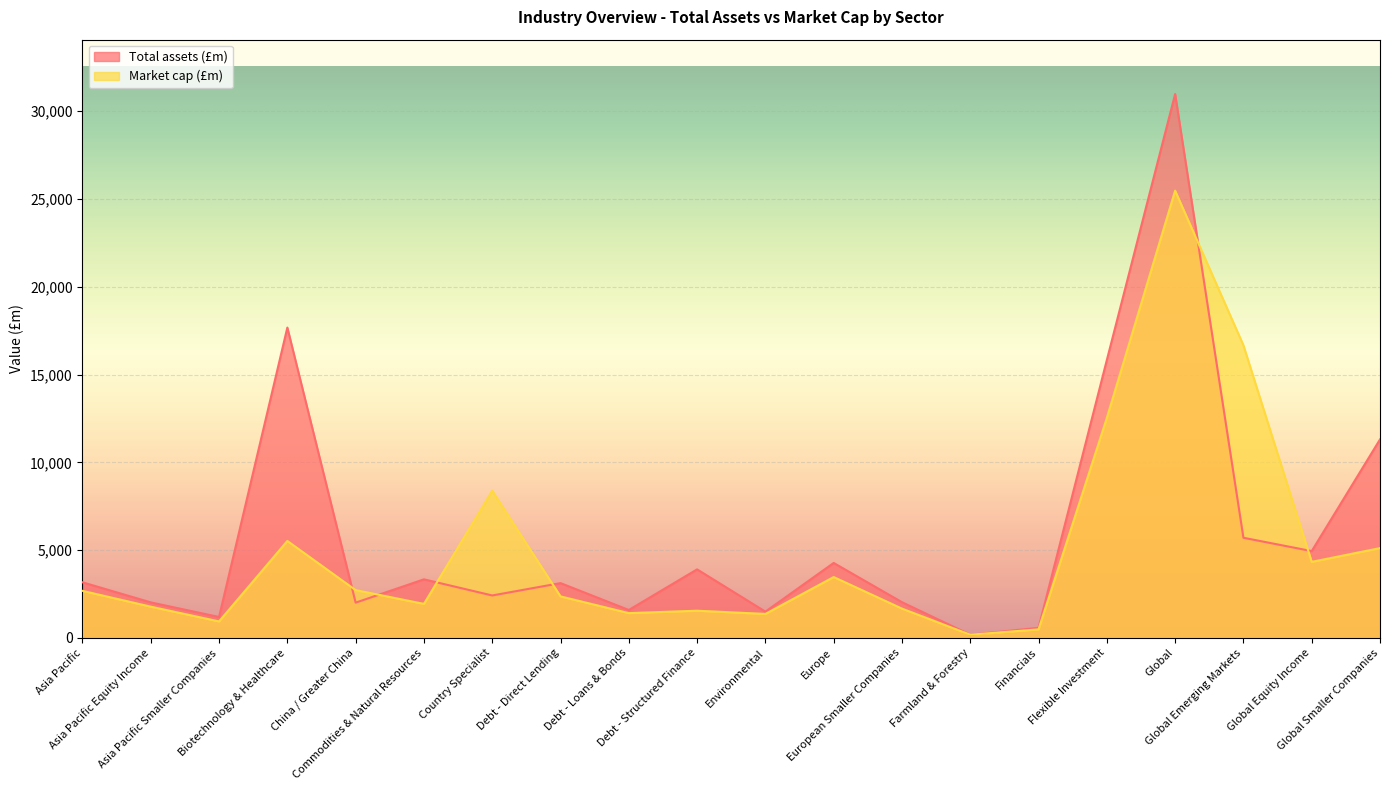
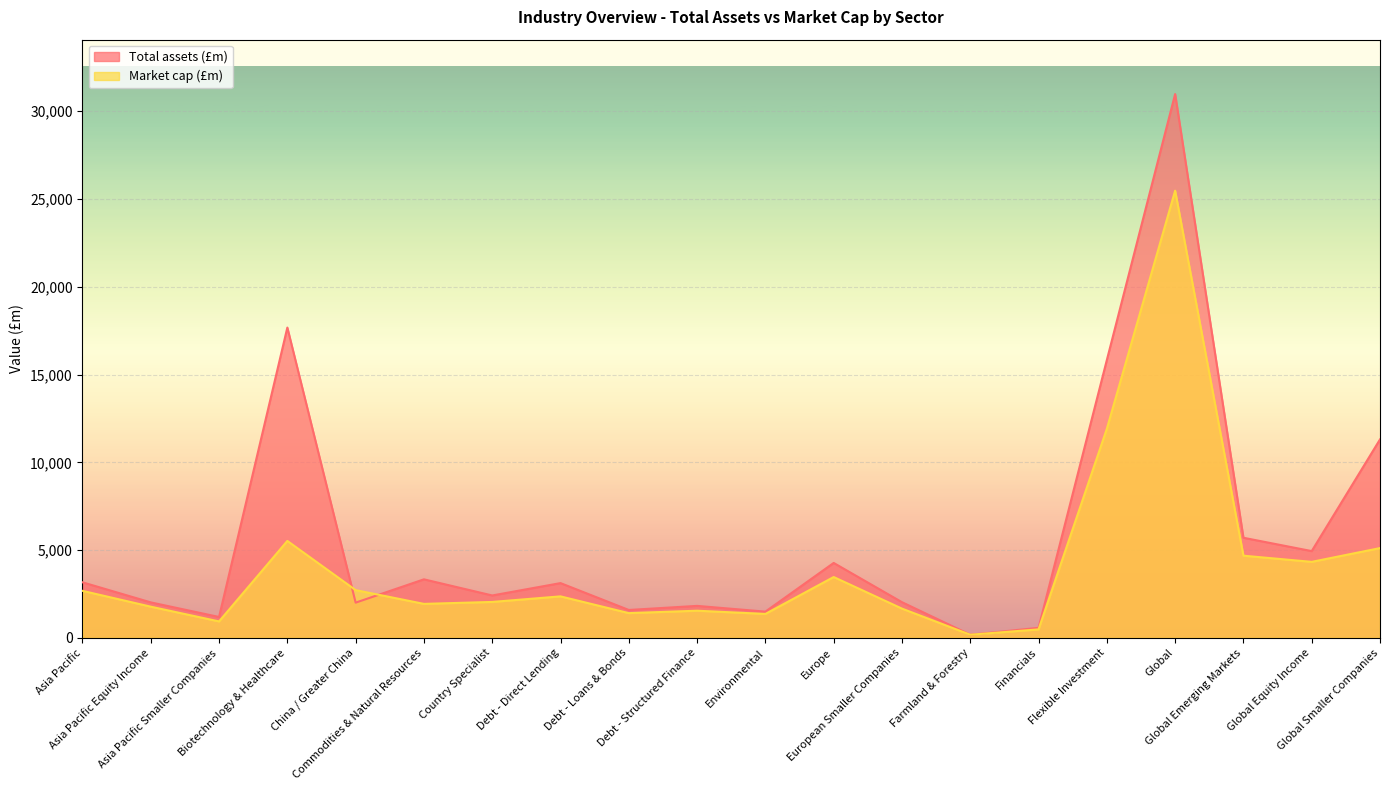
  {
    "Total assets (£m)": {
      "Asia Pacific": "3,200",
      "Asia Pacific Equity Income": "2,000",
      "Asia Pacific Smaller Companies": "1,200",
      "Biotechnology & Healthcare": "17,700",
      "China / Greater China": "2,000",
      "Commodities & Natural Resources": "3,300",
      "Country Specialist": "2,400",
      "Debt - Direct Lending": "3,100",
      "Debt - Loans & Bonds": "1,600",
-     "Debt - Structured Finance": "3,900",
+     "Debt - Structured Finance": "1,800",
      "Europe": "4,300",
      "European Smaller Companies": "2,000",
      "Flexible Investment": "15,800",
      "Global": "31,000",
      "Global Emerging Markets": "5,700",
      "Global Equity Income": "4,900",
      "Global Smaller Companies": "11,300"
    },
    "Market cap (£m)": {
      "Asia Pacific": "2,700",
      "Asia Pacific Equity Income": "1,800",
      "Asia Pacific Smaller Companies": "900",
      "Biotechnology & Healthcare": "5,500",
      "China / Greater China": "2,700",
      "Commodities & Natural Resources": "1,900",
-     "Country Specialist": "8,400",
+     "Country Specialist": "2,000",
      "Debt - Direct Lending": "2,400",
      "Debt - Loans & Bonds": "1,400",
      "Debt - Structured Finance": "1,500",
      "Europe": "3,500",
      "European Smaller Companies": "1,700",
-     "Flexible Investment": "12,500",
+     "Flexible Investment": "11,900",
      "Global": "25,500",
-     "Global Emerging Markets": "16,700",
+     "Global Emerging Markets": "4,700",
      "Global Equity Income": "4,300",
      "Global Smaller Companies": "5,100"
    }
  }
